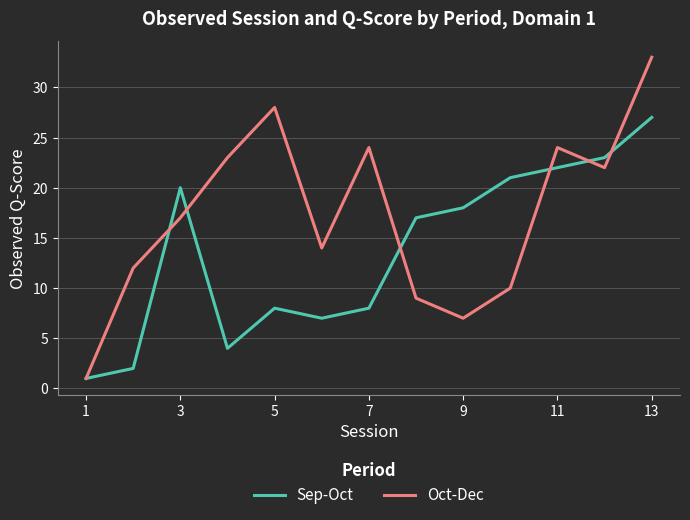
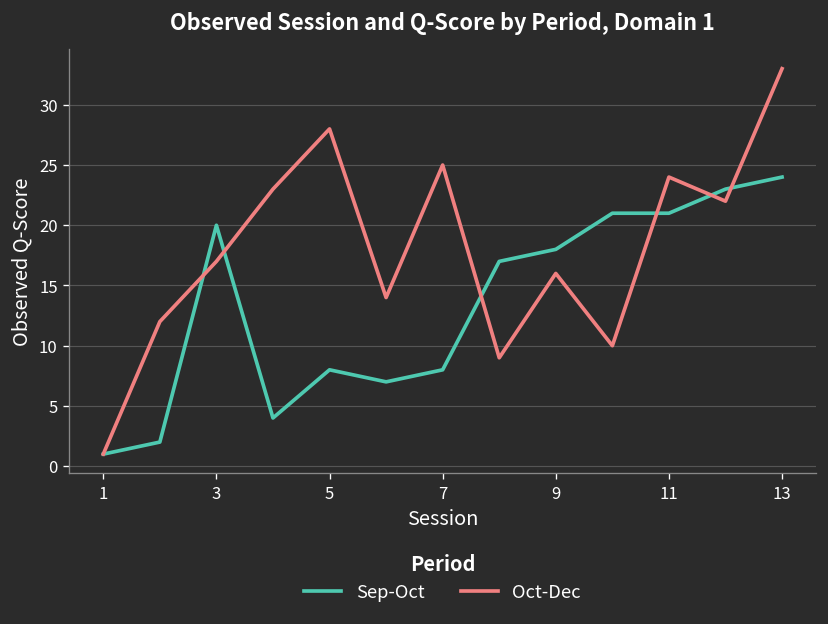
  {
    "Sep-Oct": {
      "3": 20,
      "5": 8,
      "7": 8,
      "9": 18,
-     "11": 22,
-     "13": 27
+     "11": 21,
+     "13": 24
    },
    "Oct-Dec": {
      "3": 17,
      "5": 28,
-     "7": 24,
-     "9": 7,
+     "7": 25,
+     "9": 16,
      "11": 24,
      "13": 33
    }
  }
